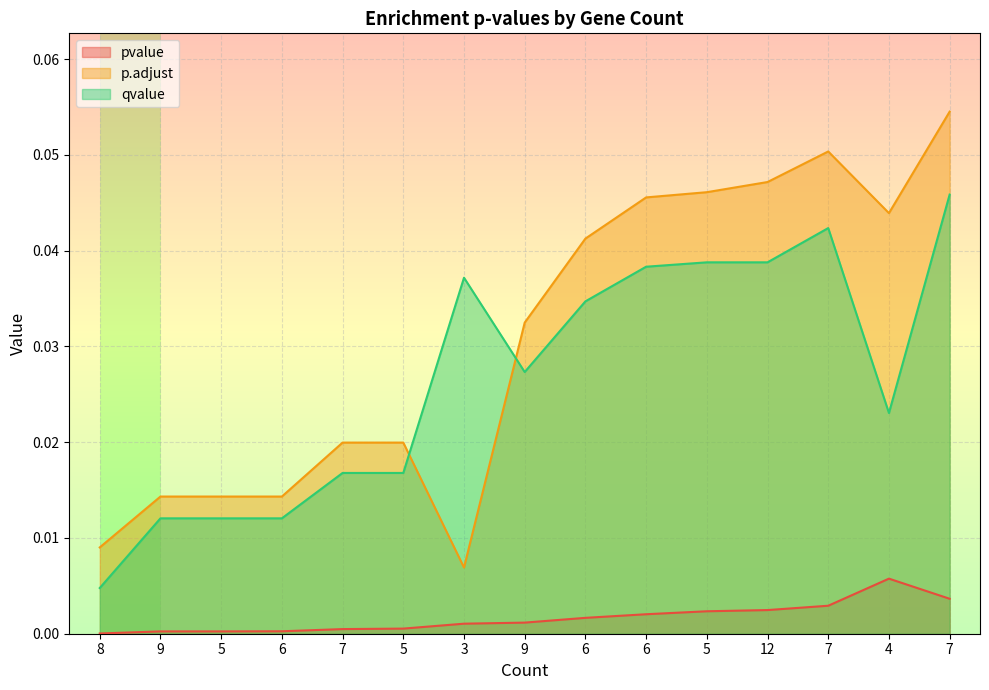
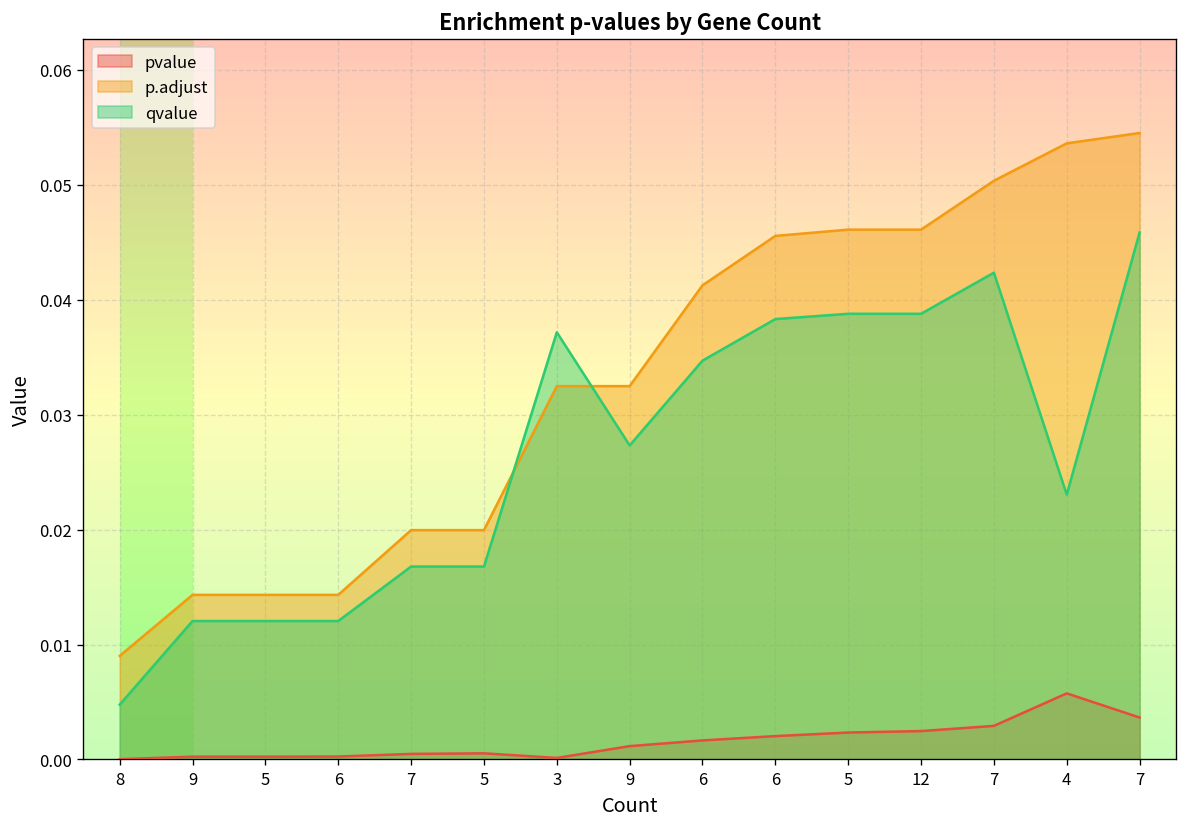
  {
    "pvalue": {
      "8": 0.000,
-     "3": 0.001,
+     "3": 0.000,
      "12": 0.002,
      "4": 0.006
    },
    "p.adjust": {
      "8": 0.009,
-     "3": 0.007,
-     "12": 0.047,
-     "4": 0.044
+     "3": 0.032,
+     "12": 0.046,
+     "4": 0.054
    },
    "qvalue": {
      "8": 0.005,
      "3": 0.037,
      "12": 0.039,
      "4": 0.023
    }
  }
